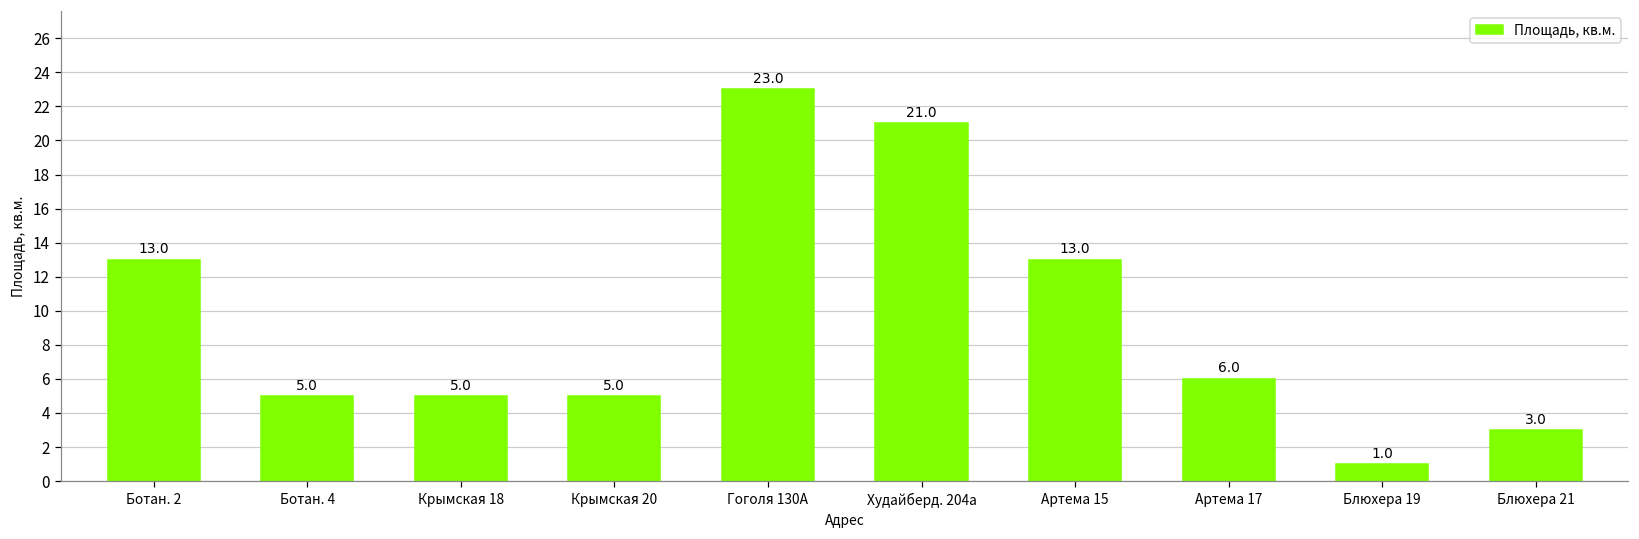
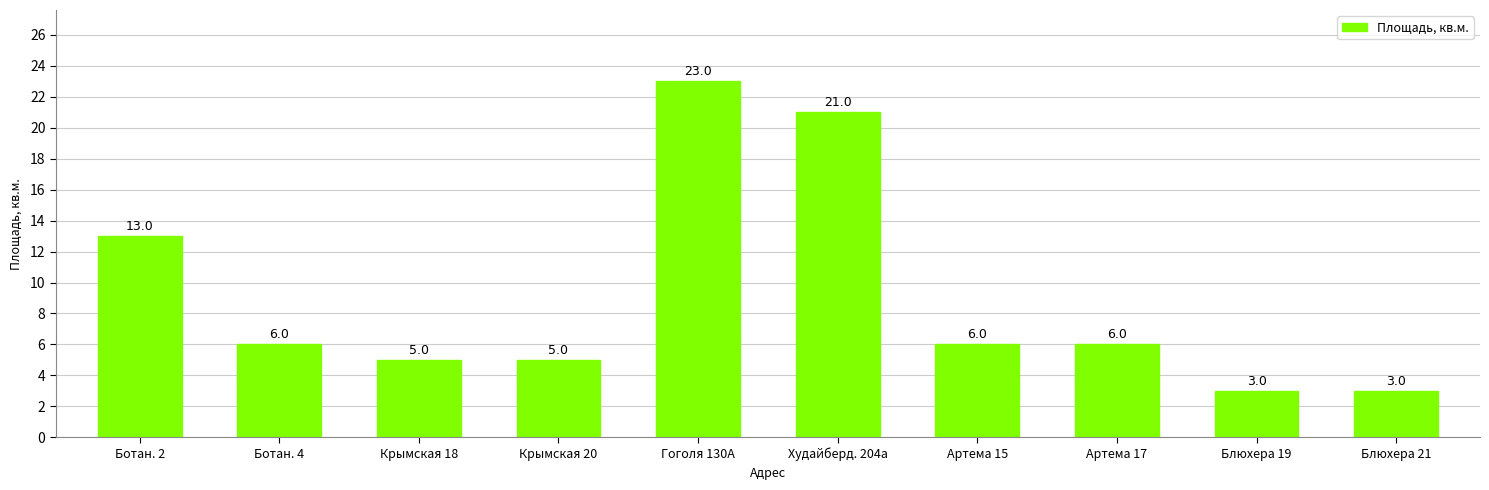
  {
    "Ботан. 2": 13.0,
-   "Ботан. 4": 5.0,
+   "Ботан. 4": 6.0,
    "Крымская 18": 5.0,
    "Крымская 20": 5.0,
    "Гоголя 130А": 23.0,
    "Худайберд. 204а": 21.0,
-   "Артема 15": 13.0,
+   "Артема 15": 6.0,
    "Артема 17": 6.0,
-   "Блюхера 19": 1.0,
+   "Блюхера 19": 3.0,
    "Блюхера 21": 3.0
  }
